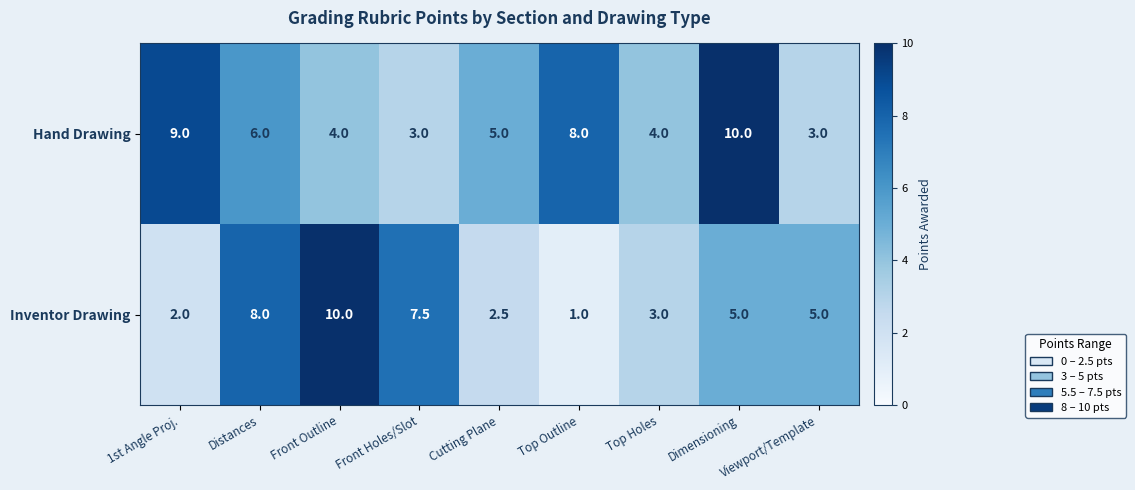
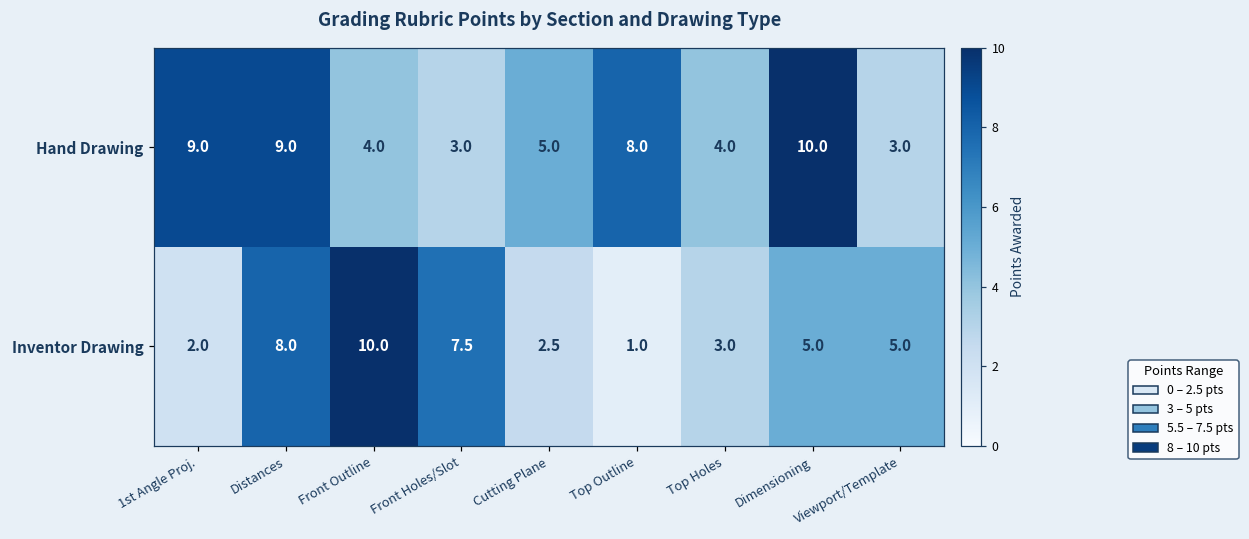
  {
    "Hand Drawing": {
      "1st Angle Proj.": 9.0,
-     "Distances": 6.0,
+     "Distances": 9.0,
      "Front Outline": 4.0,
      "Front Holes/Slot": 3.0,
      "Cutting Plane": 5.0,
      "Top Outline": 8.0,
      "Top Holes": 4.0,
      "Dimensioning": 10.0,
      "Viewport/Template": 3.0
    },
    "Inventor Drawing": {
      "1st Angle Proj.": 2.0,
      "Distances": 8.0,
      "Front Outline": 10.0,
      "Front Holes/Slot": 7.5,
      "Cutting Plane": 2.5,
      "Top Outline": 1.0,
      "Top Holes": 3.0,
      "Dimensioning": 5.0,
      "Viewport/Template": 5.0
    }
  }
